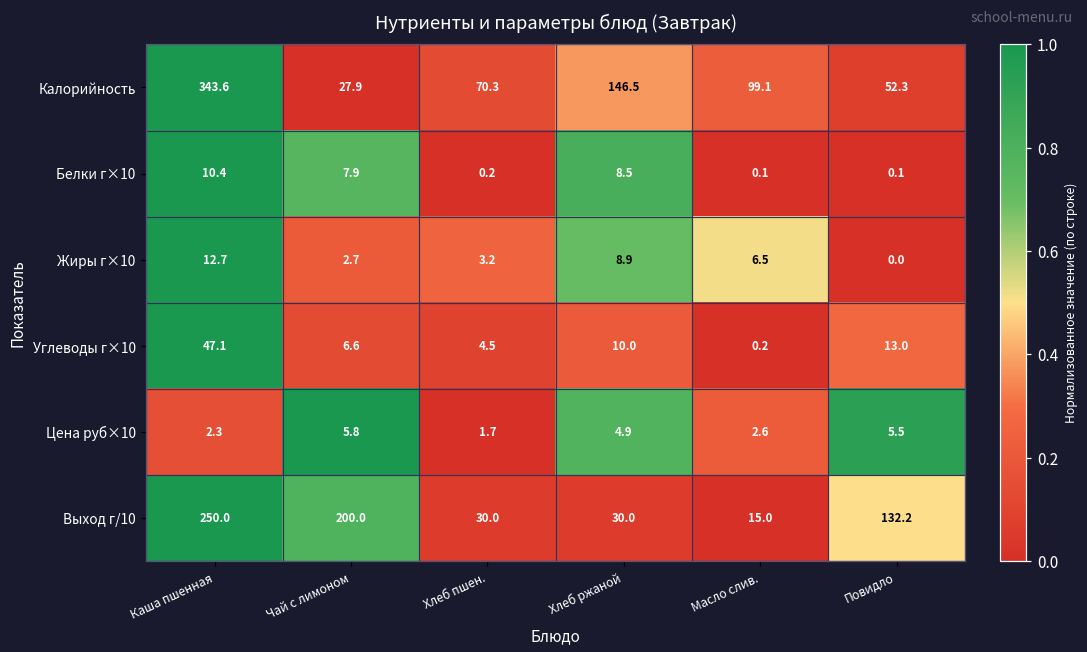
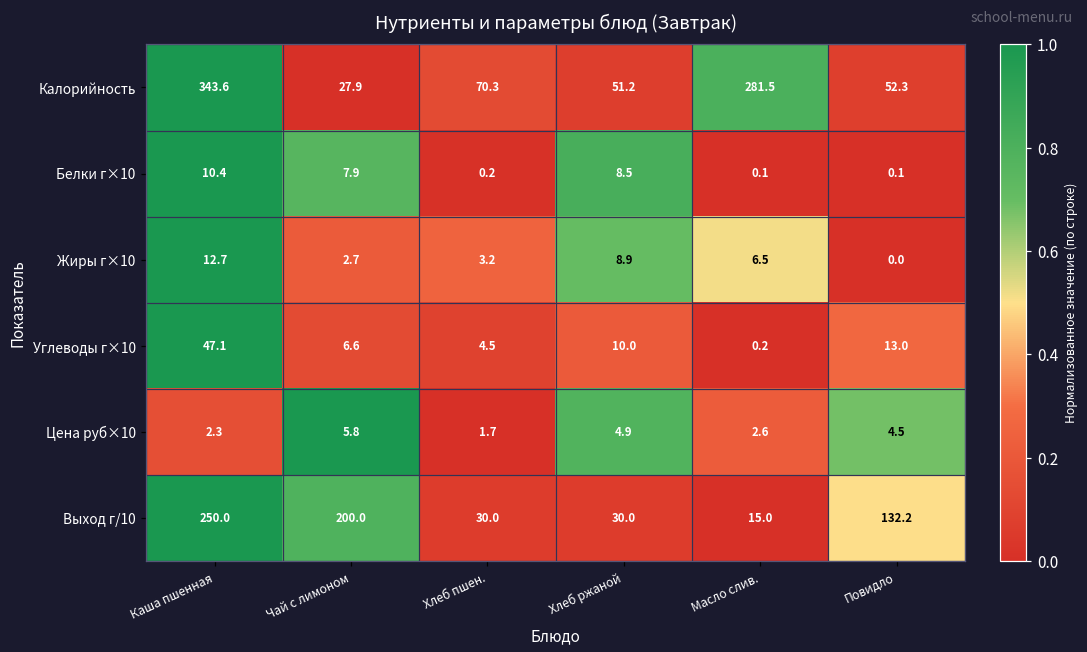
  {
    "Калорийность": {
      "Каша пшенная": 343.6,
      "Чай с лимоном": 27.9,
      "Хлеб пшен.": 70.3,
-     "Хлеб ржаной": 146.5,
-     "Масло слив.": 99.1,
+     "Хлеб ржаной": 51.2,
+     "Масло слив.": 281.5,
      "Повидло": 52.3
    },
    "Белки г×10": {
      "Каша пшенная": 10.4,
      "Чай с лимоном": 7.9,
      "Хлеб пшен.": 0.2,
      "Хлеб ржаной": 8.5,
      "Масло слив.": 0.1,
      "Повидло": 0.1
    },
    "Жиры г×10": {
      "Каша пшенная": 12.7,
      "Чай с лимоном": 2.7,
      "Хлеб пшен.": 3.2,
      "Хлеб ржаной": 8.9,
      "Масло слив.": 6.5,
      "Повидло": 0.0
    },
    "Углеводы г×10": {
      "Каша пшенная": 47.1,
      "Чай с лимоном": 6.6,
      "Хлеб пшен.": 4.5,
      "Хлеб ржаной": 10.0,
      "Масло слив.": 0.2,
      "Повидло": 13.0
    },
    "Цена руб×10": {
      "Каша пшенная": 2.3,
      "Чай с лимоном": 5.8,
      "Хлеб пшен.": 1.7,
      "Хлеб ржаной": 4.9,
      "Масло слив.": 2.6,
-     "Повидло": 5.5
+     "Повидло": 4.5
    },
    "Выход г/10": {
      "Каша пшенная": 250.0,
      "Чай с лимоном": 200.0,
      "Хлеб пшен.": 30.0,
      "Хлеб ржаной": 30.0,
      "Масло слив.": 15.0,
      "Повидло": 132.2
    }
  }
